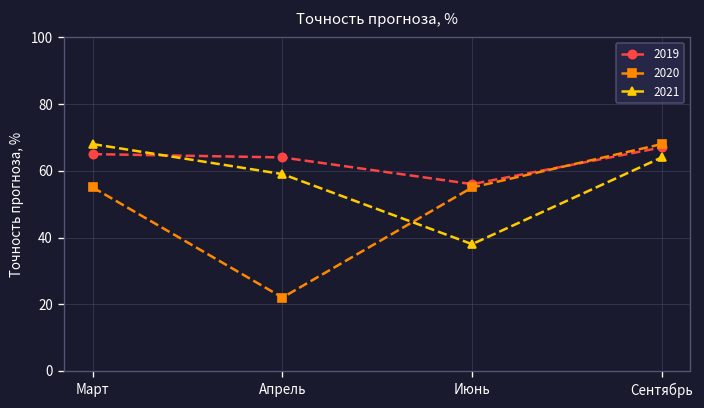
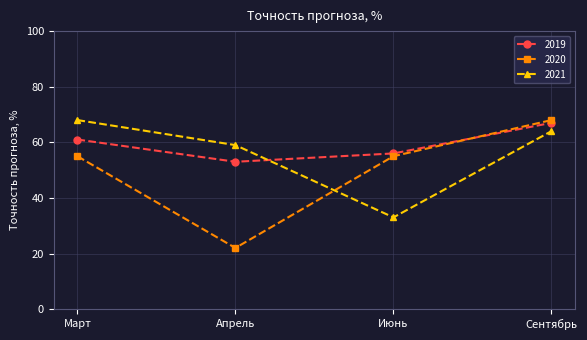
  {
    "2019": {
-     "Март": 65,
-     "Апрель": 64,
+     "Март": 61,
+     "Апрель": 53,
      "Июнь": 56,
      "Сентябрь": 67
    },
    "2020": {
      "Март": 55,
      "Апрель": 22,
      "Июнь": 55,
      "Сентябрь": 68
    },
    "2021": {
      "Март": 68,
      "Апрель": 59,
-     "Июнь": 38,
+     "Июнь": 33,
      "Сентябрь": 64
    }
  }
